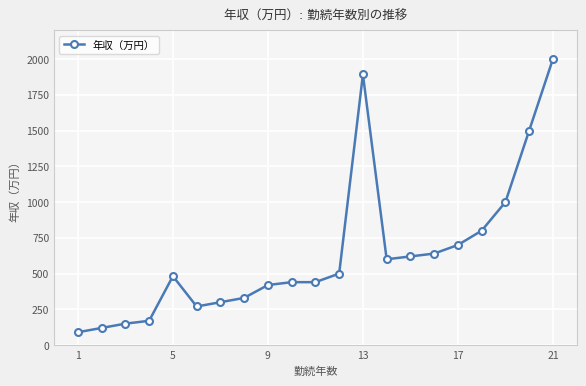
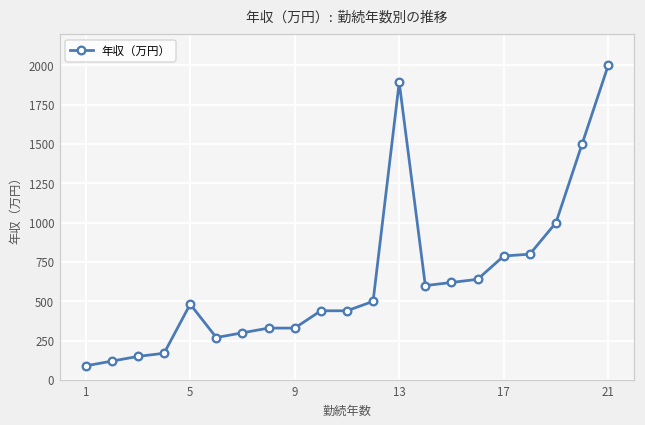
  {
    "1": 90,
    "5": 480,
-   "9": 420,
+   "9": 330,
    "13": 1890,
-   "17": 700,
+   "17": 790,
    "21": 2000
  }
